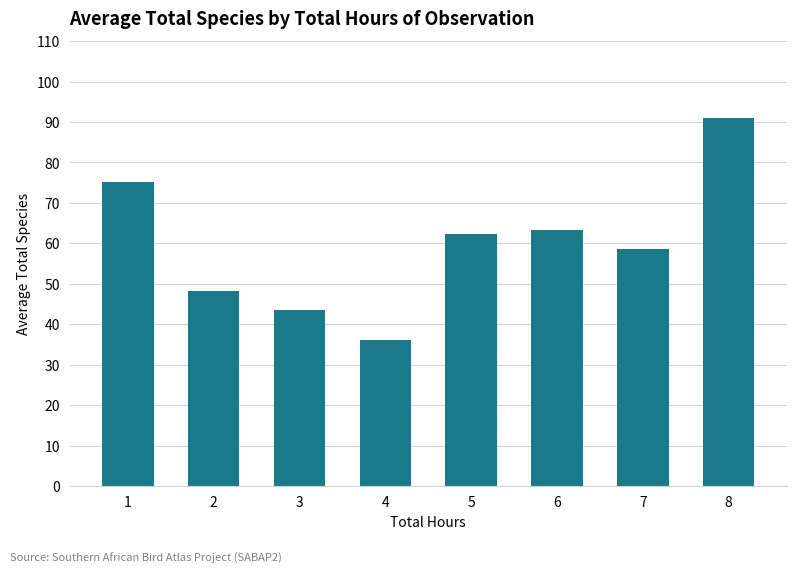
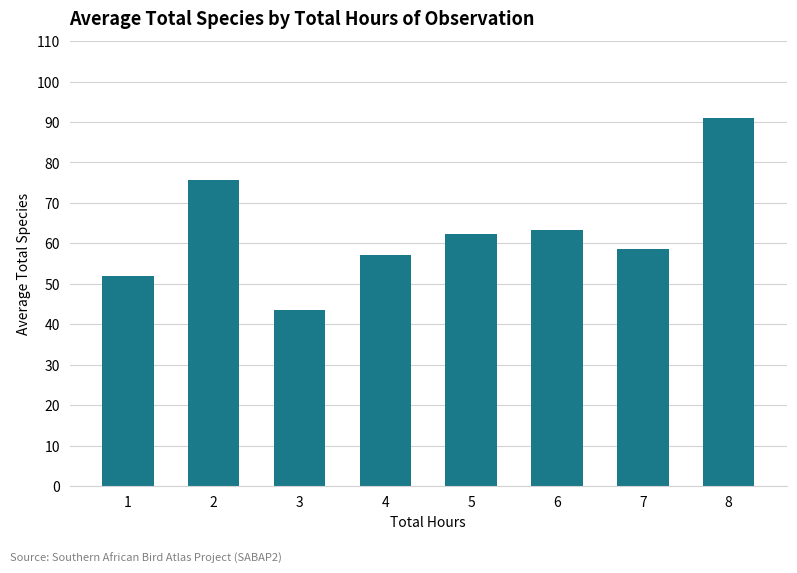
  {
-   "1": 75,
-   "2": 48,
+   "1": 52,
+   "2": 76,
    "3": 44,
-   "4": 36,
+   "4": 57,
    "5": 62,
    "6": 63,
    "7": 59,
    "8": 91
  }
